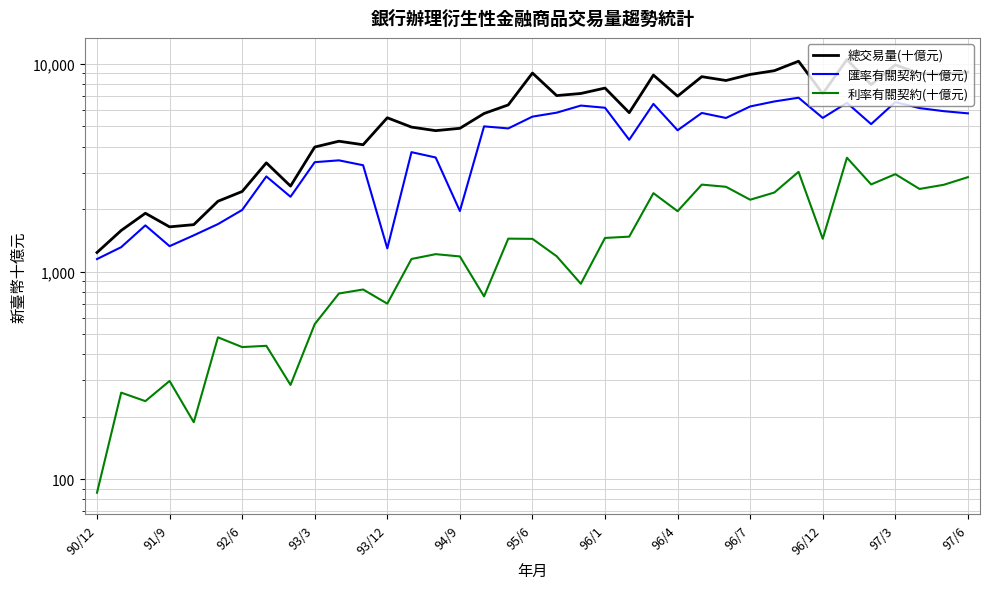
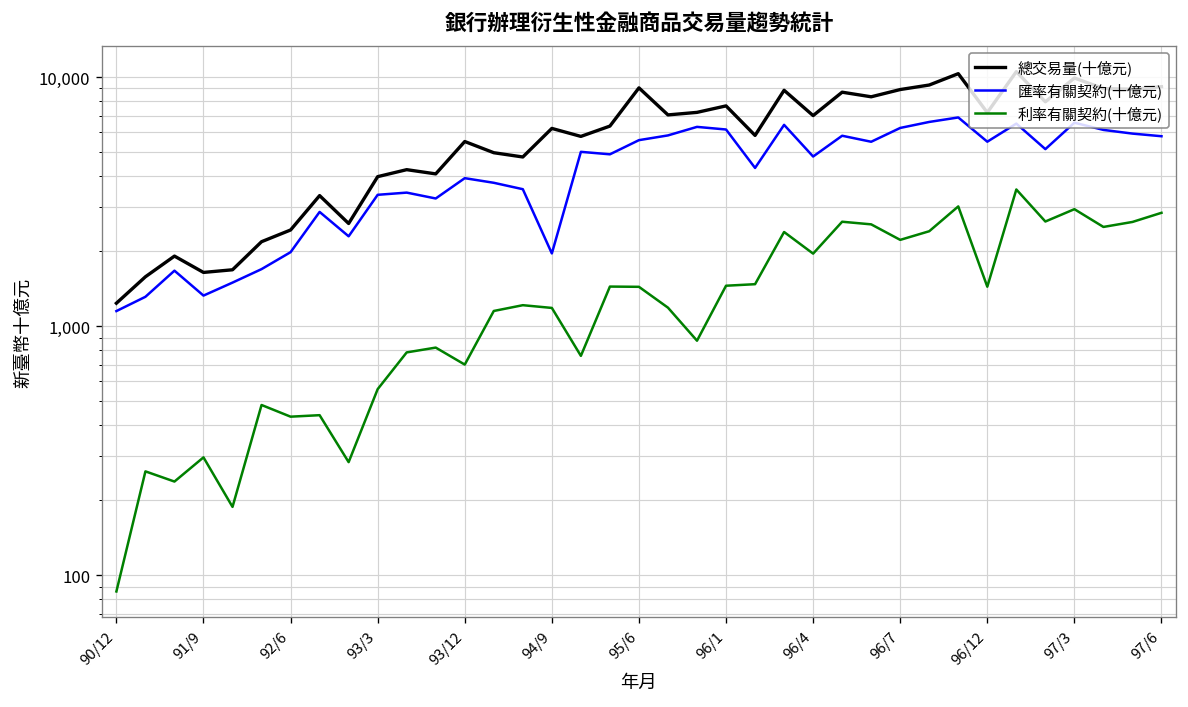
  {
    "總交易量(十億元)": {
      "90/12": "1,200",
      "91/9": "1,600",
      "92/6": "2,400",
      "93/3": "4,000",
      "93/12": "5,500",
-     "94/9": "4,900",
+     "94/9": "6,200",
      "95/6": "9,000",
      "96/1": "7,700",
      "96/4": "7,000",
      "96/7": "8,900"
    },
    "匯率有關契約(十億元)": {
      "90/12": "1,100",
      "91/9": "1,300",
      "92/6": "2,000",
      "93/3": "3,400",
-     "93/12": "1,300",
+     "93/12": "3,900",
      "94/9": "2,000",
      "95/6": "5,600",
      "96/1": "6,200",
      "96/4": "4,800",
      "96/7": "6,200",
      "96/12": "5,500",
      "97/6": "5,800"
    },
    "利率有關契約(十億元)": {
      "90/12": "86",
      "91/9": "300",
      "92/6": "430",
      "93/3": "560",
      "93/12": "700",
      "94/9": "1,200",
      "95/6": "1,400",
      "96/1": "1,500",
      "96/4": "2,000",
      "96/7": "2,200",
      "96/12": "1,400",
      "97/3": "2,900",
      "97/6": "2,800"
    }
  }
